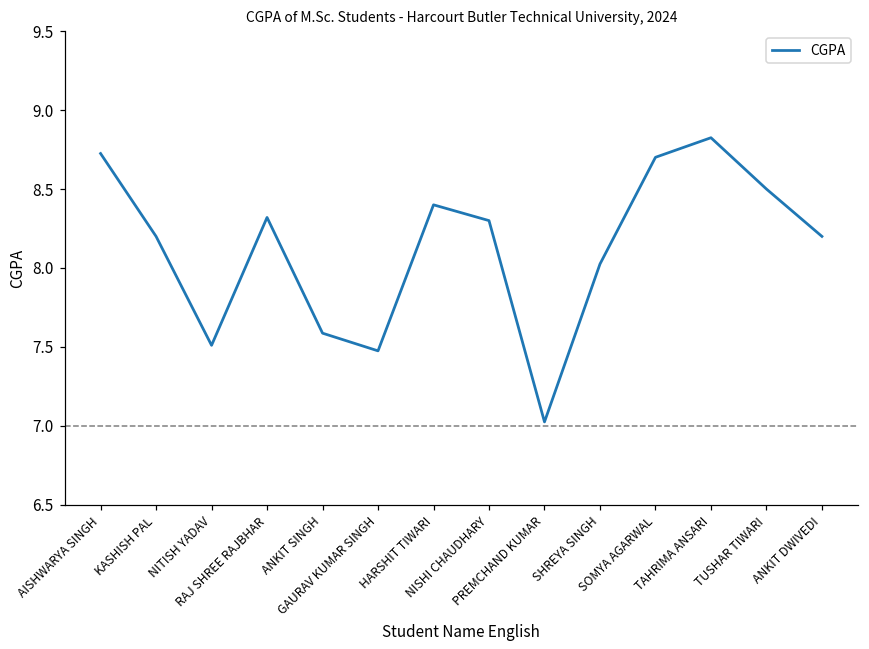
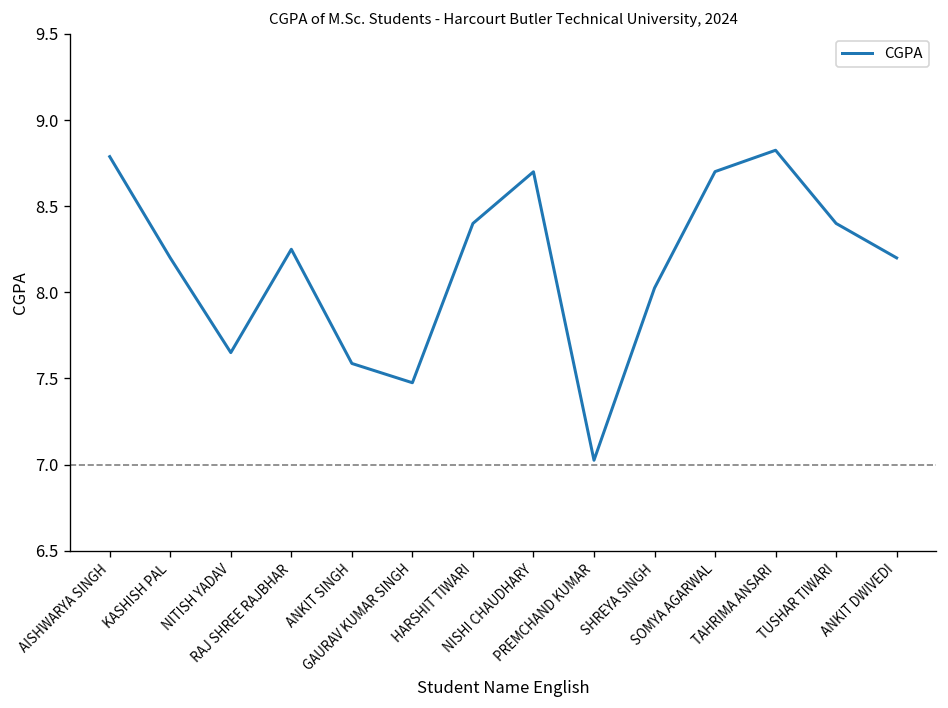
  {
-   "AISHWARYA SINGH": 8.73,
+   "AISHWARYA SINGH": 8.79,
    "KASHISH PAL": 8.20,
-   "NITISH YADAV": 7.51,
-   "RAJ SHREE RAJBHAR": 8.32,
+   "NITISH YADAV": 7.65,
+   "RAJ SHREE RAJBHAR": 8.25,
    "ANKIT SINGH": 7.59,
    "GAURAV KUMAR SINGH": 7.48,
    "HARSHIT TIWARI": 8.40,
-   "NISHI CHAUDHARY": 8.3,
+   "NISHI CHAUDHARY": 8.7,
    "PREMCHAND KUMAR": 7.03,
    "SHREYA SINGH": 8.03,
    "SOMYA AGARWAL": 8.70,
    "TAHRIMA ANSARI": 8.83,
-   "TUSHAR TIWARI": 8.5,
+   "TUSHAR TIWARI": 8.4,
    "ANKIT DWIVEDI": 8.20
  }
